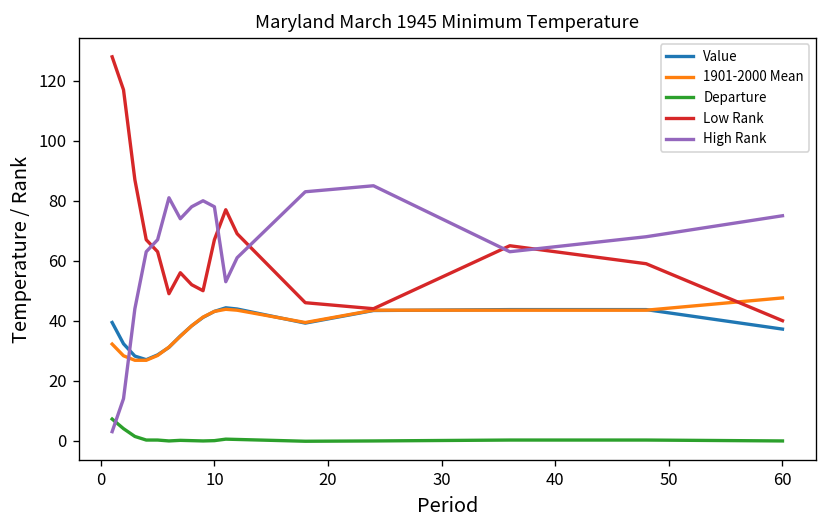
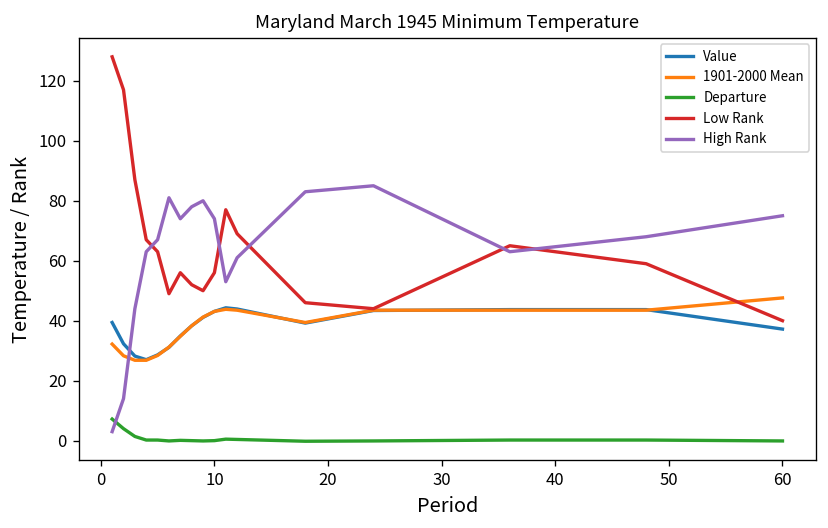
  {
    "Value": {
      "60": 37
    },
    "1901-2000 Mean": {
      "60": 48
    },
    "Departure": {
      "10": 0,
      "60": 0
    },
    "Low Rank": {
-     "10": 67,
+     "10": 56,
      "60": 40
    },
    "High Rank": {
-     "10": 78,
+     "10": 74,
      "60": 75
    }
  }
